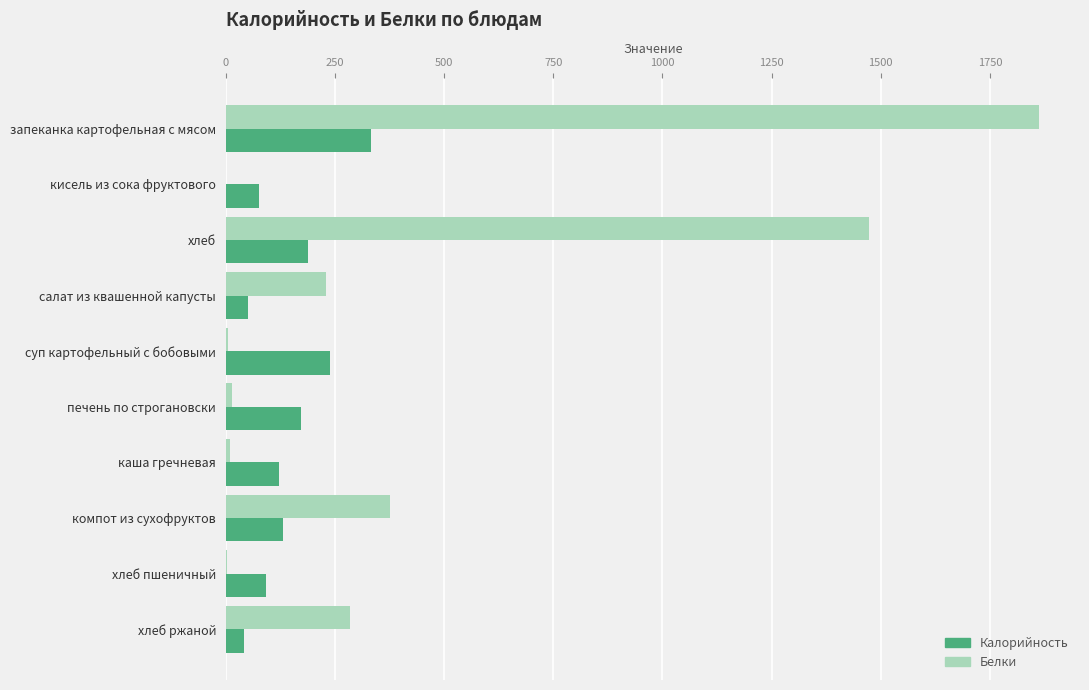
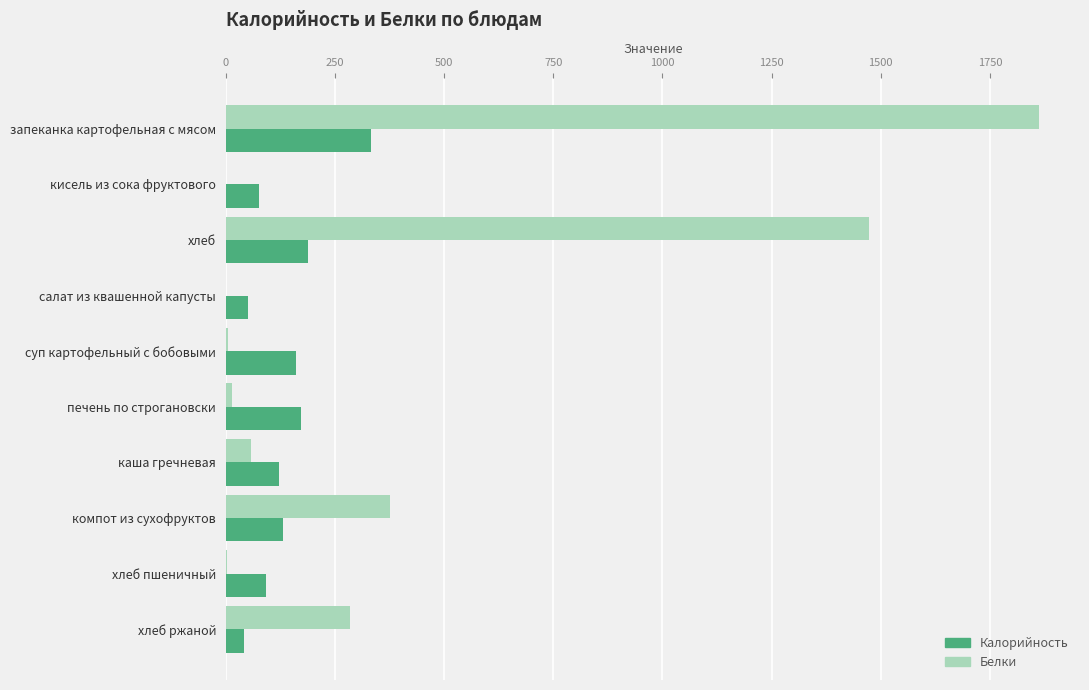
  {
    "Калорийность": {
      "запеканка картофельная с мясом": 330,
      "кисель из сока фруктового": 80,
      "хлеб": 190,
      "салат из квашенной капусты": 50,
-     "суп картофельный с бобовыми": 240,
+     "суп картофельный с бобовыми": 160,
      "печень по строгановски": 170,
      "каша гречневая": 120,
      "компот из сухофруктов": 130,
      "хлеб пшеничный": 90,
      "хлеб ржаной": 40
    },
    "Белки": {
      "запеканка картофельная с мясом": 1860,
      "хлеб": 1470,
-     "салат из квашенной капусты": 230,
+     "салат из квашенной капусты": 0,
      "печень по строгановски": 10,
-     "каша гречневая": 10,
+     "каша гречневая": 60,
      "компот из сухофруктов": 380,
      "хлеб ржаной": 280
    }
  }
